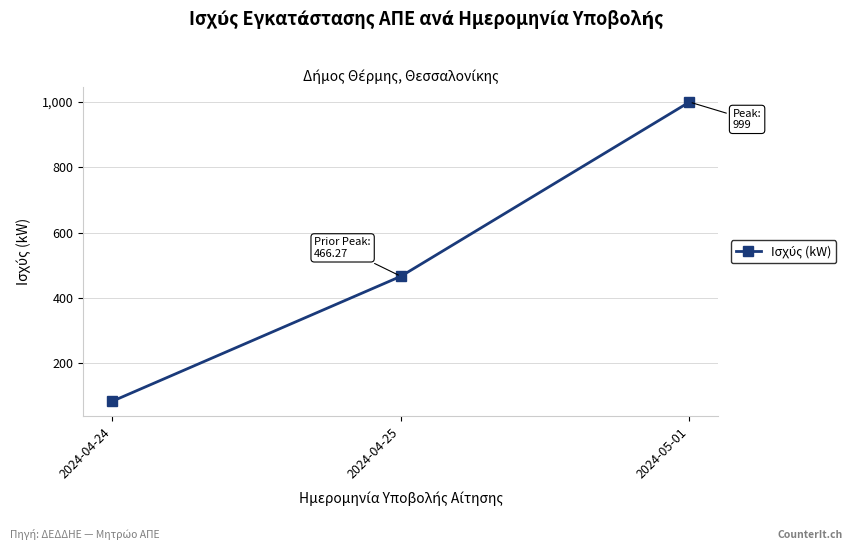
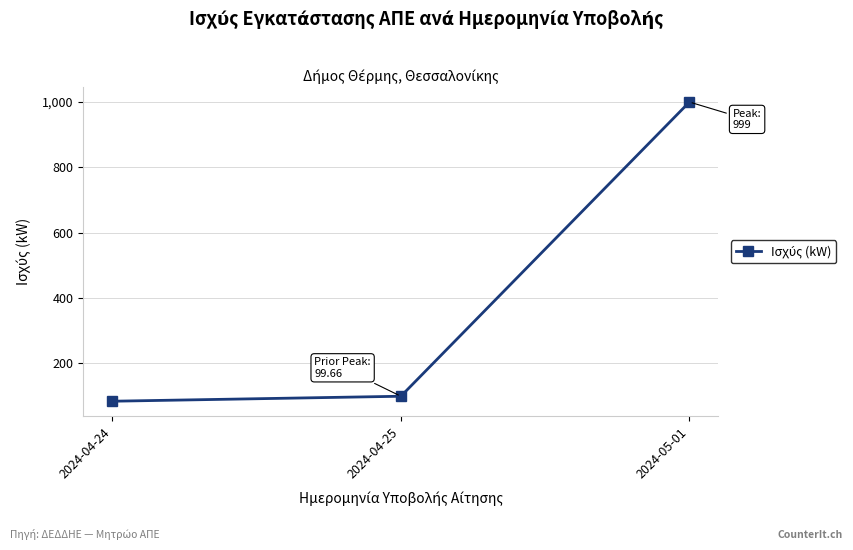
  {
-   "2024-04-25": 466.27
+   "2024-04-25": 99.66
  }
